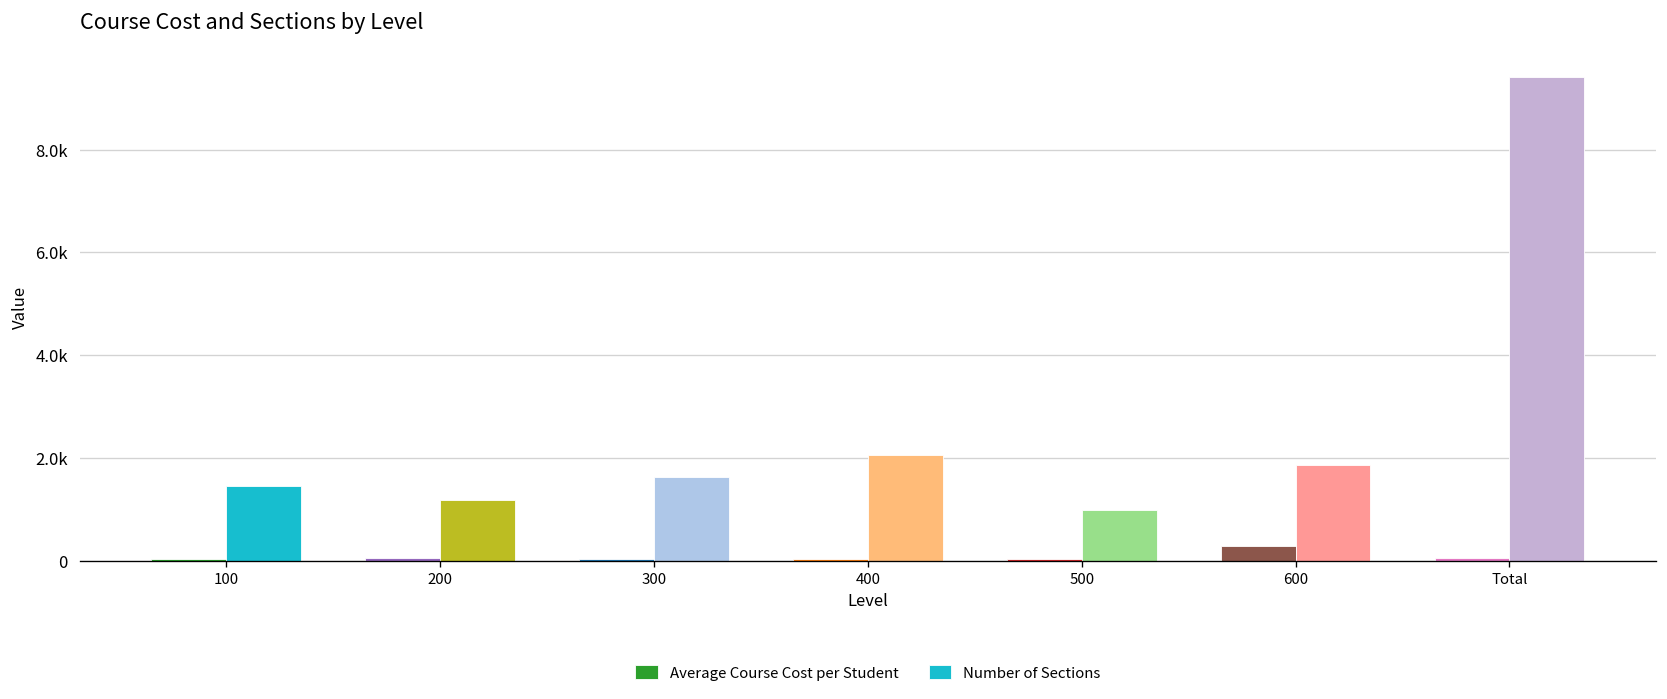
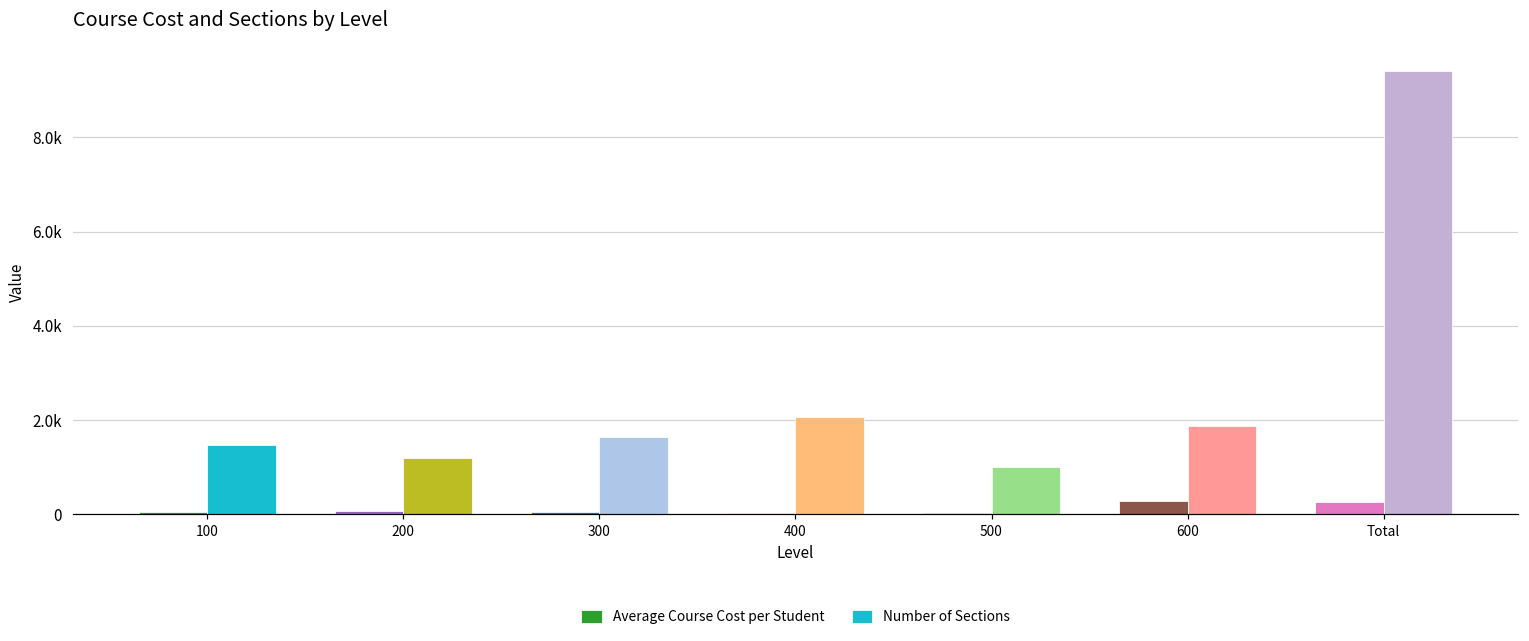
  {
    "Average Course Cost per Student": {
      "600": 300,
-     "Total": 0
+     "Total": 300
    },
    "Number of Sections": {
      "100": 1500,
      "200": 1200,
      "300": 1600,
      "400": 2100,
      "500": 1000,
      "600": 1900,
      "Total": 9400
    }
  }
